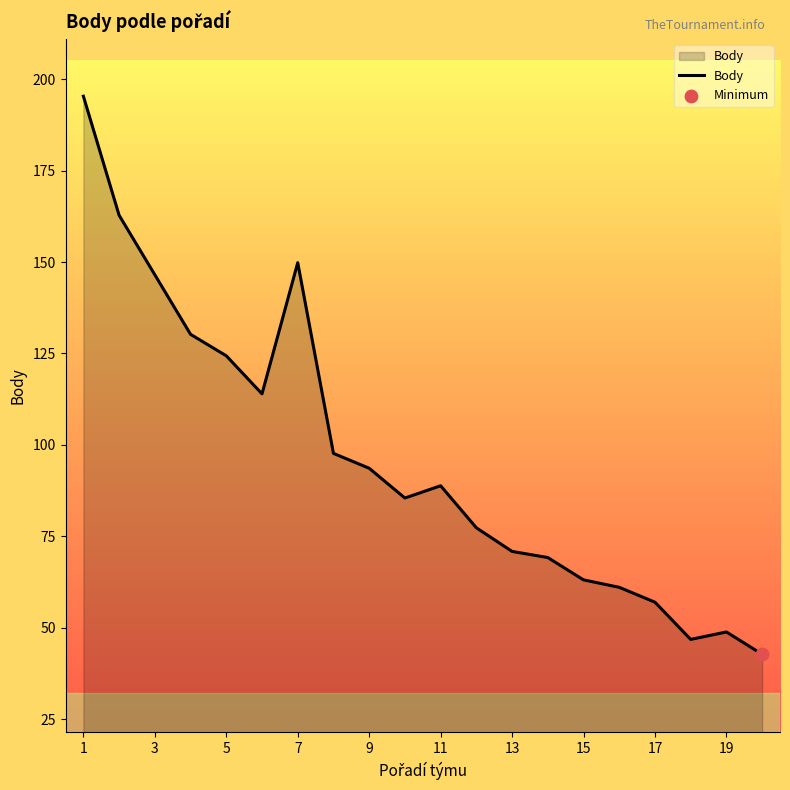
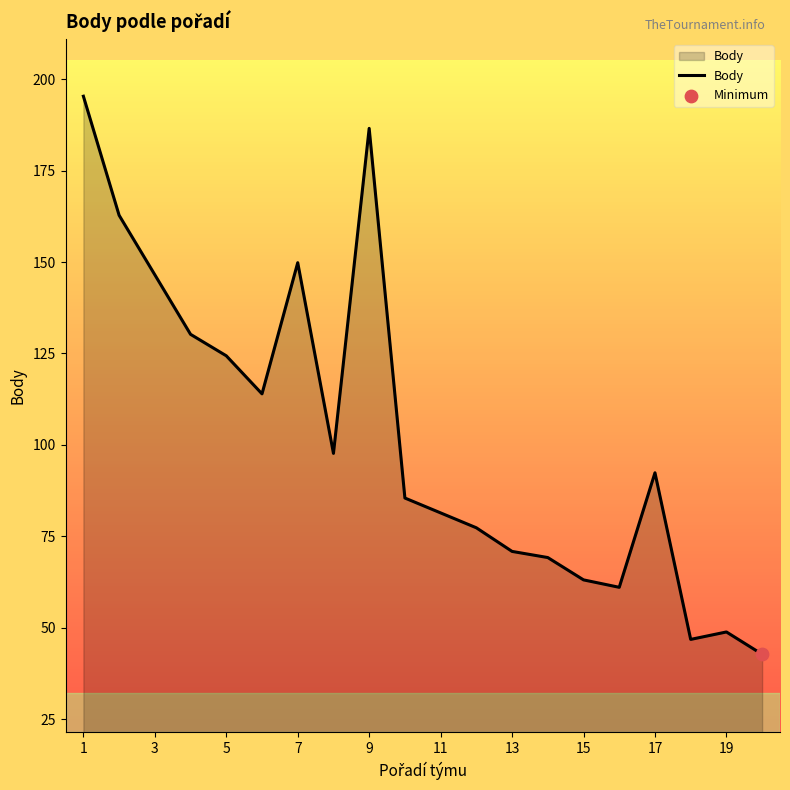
  {
    "Body": {
      "1": 195,
      "3": 147,
      "5": 124,
      "7": 150,
-     "9": 94,
-     "11": 89,
+     "9": 187,
+     "11": 81,
      "13": 71,
      "15": 63,
-     "17": 57,
+     "17": 92,
      "19": 49
    }
  }
